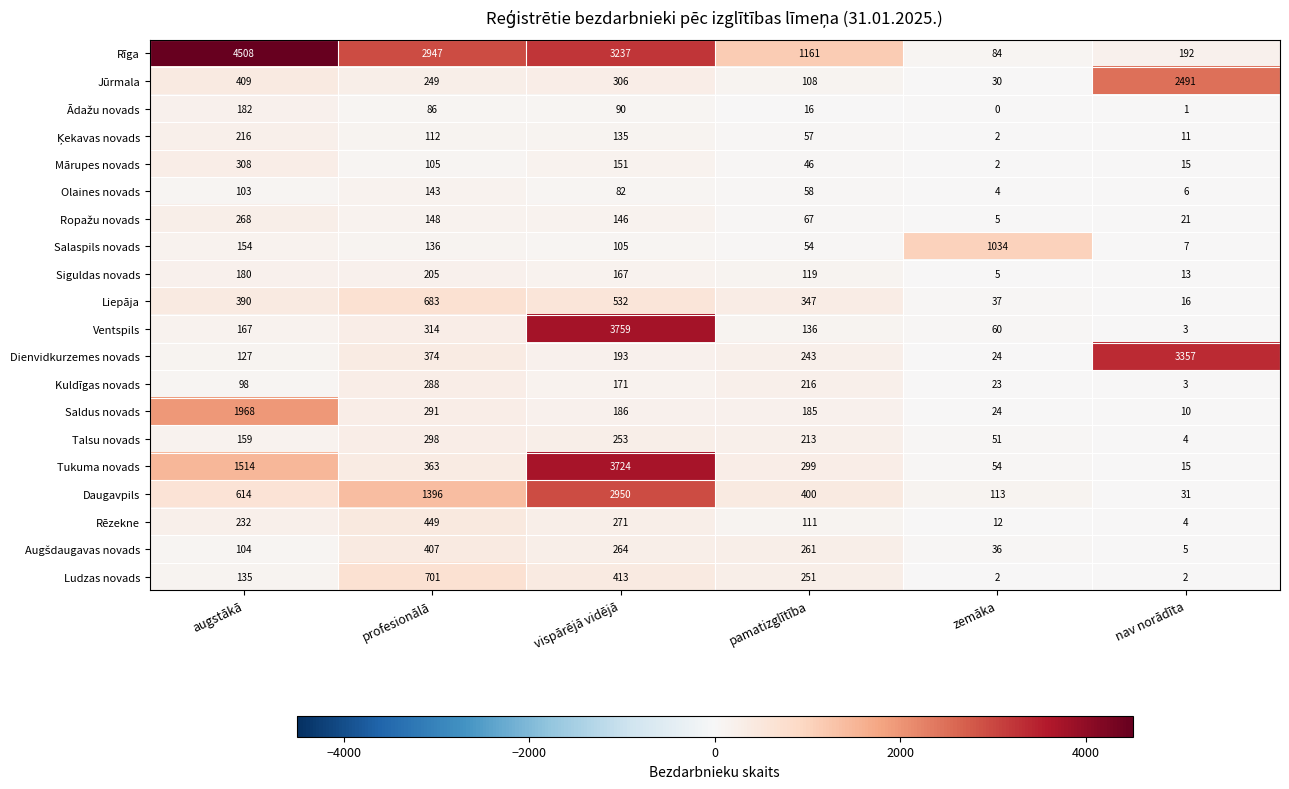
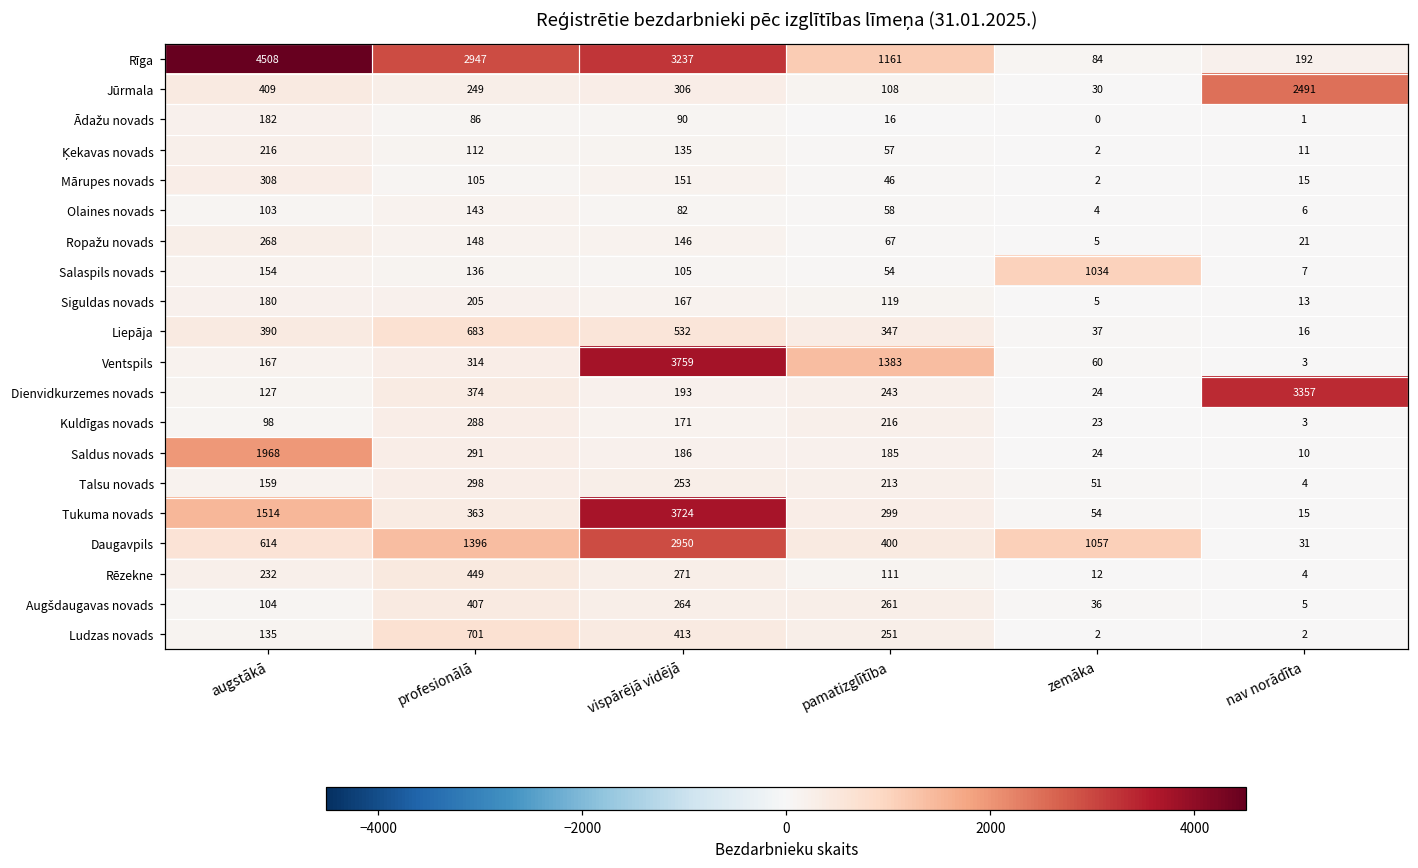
  {
    "Rīga": {
      "augstākā": 4508,
      "profesionālā": 2947,
      "vispārējā vidējā": 3237,
      "pamatizglītība": 1161,
      "zemāka": 84,
      "nav norādīta": 192
    },
    "Jūrmala": {
      "augstākā": 409,
      "profesionālā": 249,
      "vispārējā vidējā": 306,
      "pamatizglītība": 108,
      "zemāka": 30,
      "nav norādīta": 2491
    },
    "Ādažu novads": {
      "augstākā": 182,
      "profesionālā": 86,
      "vispārējā vidējā": 90,
      "pamatizglītība": 16,
      "zemāka": 0,
      "nav norādīta": 1
    },
    "Ķekavas novads": {
      "augstākā": 216,
      "profesionālā": 112,
      "vispārējā vidējā": 135,
      "pamatizglītība": 57,
      "zemāka": 2,
      "nav norādīta": 11
    },
    "Mārupes novads": {
      "augstākā": 308,
      "profesionālā": 105,
      "vispārējā vidējā": 151,
      "pamatizglītība": 46,
      "zemāka": 2,
      "nav norādīta": 15
    },
    "Olaines novads": {
      "augstākā": 103,
      "profesionālā": 143,
      "vispārējā vidējā": 82,
      "pamatizglītība": 58,
      "zemāka": 4,
      "nav norādīta": 6
    },
    "Ropažu novads": {
      "augstākā": 268,
      "profesionālā": 148,
      "vispārējā vidējā": 146,
      "pamatizglītība": 67,
      "zemāka": 5,
      "nav norādīta": 21
    },
    "Salaspils novads": {
      "augstākā": 154,
      "profesionālā": 136,
      "vispārējā vidējā": 105,
      "pamatizglītība": 54,
      "zemāka": 1034,
      "nav norādīta": 7
    },
    "Siguldas novads": {
      "augstākā": 180,
      "profesionālā": 205,
      "vispārējā vidējā": 167,
      "pamatizglītība": 119,
      "zemāka": 5,
      "nav norādīta": 13
    },
    "Liepāja": {
      "augstākā": 390,
      "profesionālā": 683,
      "vispārējā vidējā": 532,
      "pamatizglītība": 347,
      "zemāka": 37,
      "nav norādīta": 16
    },
    "Ventspils": {
      "augstākā": 167,
      "profesionālā": 314,
      "vispārējā vidējā": 3759,
-     "pamatizglītība": 136,
+     "pamatizglītība": 1383,
      "zemāka": 60,
      "nav norādīta": 3
    },
    "Dienvidkurzemes novads": {
      "augstākā": 127,
      "profesionālā": 374,
      "vispārējā vidējā": 193,
      "pamatizglītība": 243,
      "zemāka": 24,
      "nav norādīta": 3357
    },
    "Kuldīgas novads": {
      "augstākā": 98,
      "profesionālā": 288,
      "vispārējā vidējā": 171,
      "pamatizglītība": 216,
      "zemāka": 23,
      "nav norādīta": 3
    },
    "Saldus novads": {
      "augstākā": 1968,
      "profesionālā": 291,
      "vispārējā vidējā": 186,
      "pamatizglītība": 185,
      "zemāka": 24,
      "nav norādīta": 10
    },
    "Talsu novads": {
      "augstākā": 159,
      "profesionālā": 298,
      "vispārējā vidējā": 253,
      "pamatizglītība": 213,
      "zemāka": 51,
      "nav norādīta": 4
    },
    "Tukuma novads": {
      "augstākā": 1514,
      "profesionālā": 363,
      "vispārējā vidējā": 3724,
      "pamatizglītība": 299,
      "zemāka": 54,
      "nav norādīta": 15
    },
    "Daugavpils": {
      "augstākā": 614,
      "profesionālā": 1396,
      "vispārējā vidējā": 2950,
      "pamatizglītība": 400,
-     "zemāka": 113,
+     "zemāka": 1057,
      "nav norādīta": 31
    },
    "Rēzekne": {
      "augstākā": 232,
      "profesionālā": 449,
      "vispārējā vidējā": 271,
      "pamatizglītība": 111,
      "zemāka": 12,
      "nav norādīta": 4
    },
    "Augšdaugavas novads": {
      "augstākā": 104,
      "profesionālā": 407,
      "vispārējā vidējā": 264,
      "pamatizglītība": 261,
      "zemāka": 36,
      "nav norādīta": 5
    },
    "Ludzas novads": {
      "augstākā": 135,
      "profesionālā": 701,
      "vispārējā vidējā": 413,
      "pamatizglītība": 251,
      "zemāka": 2,
      "nav norādīta": 2
    }
  }
